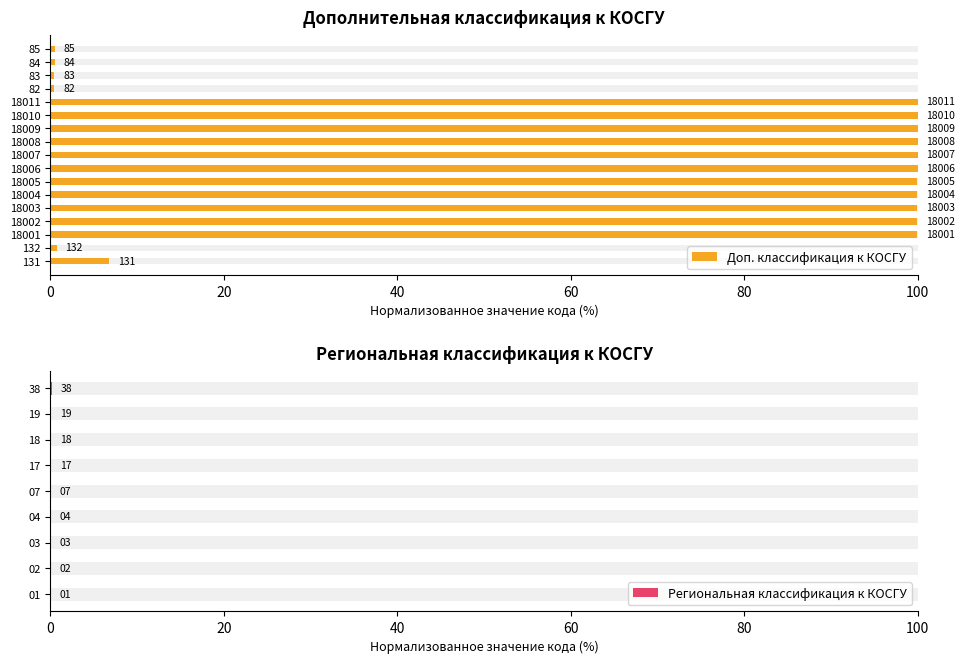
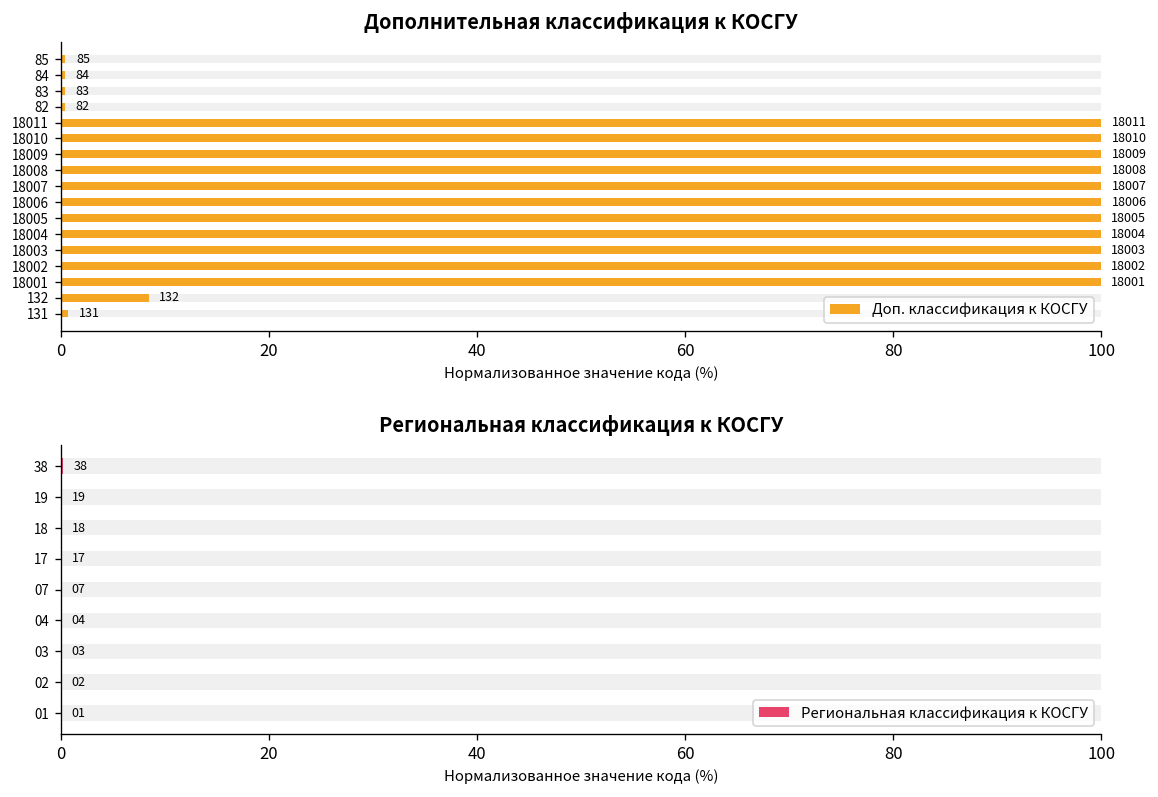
  {
    "Дополнительная классификация к КОСГУ": {
      "Доп. классификация к КОСГУ": {
-       "132": 1,
-       "131": 7
+       "132": 8,
+       "131": 1
      }
    }
  }
